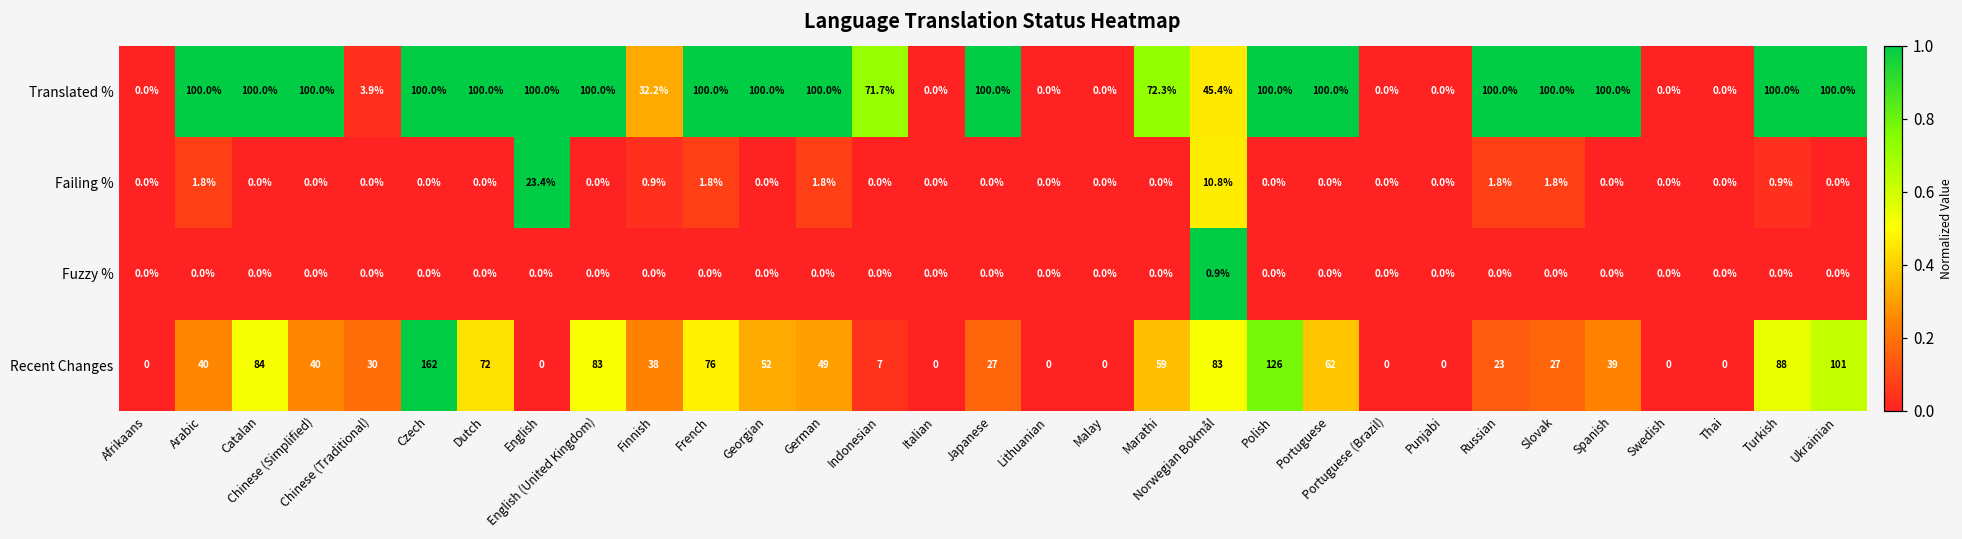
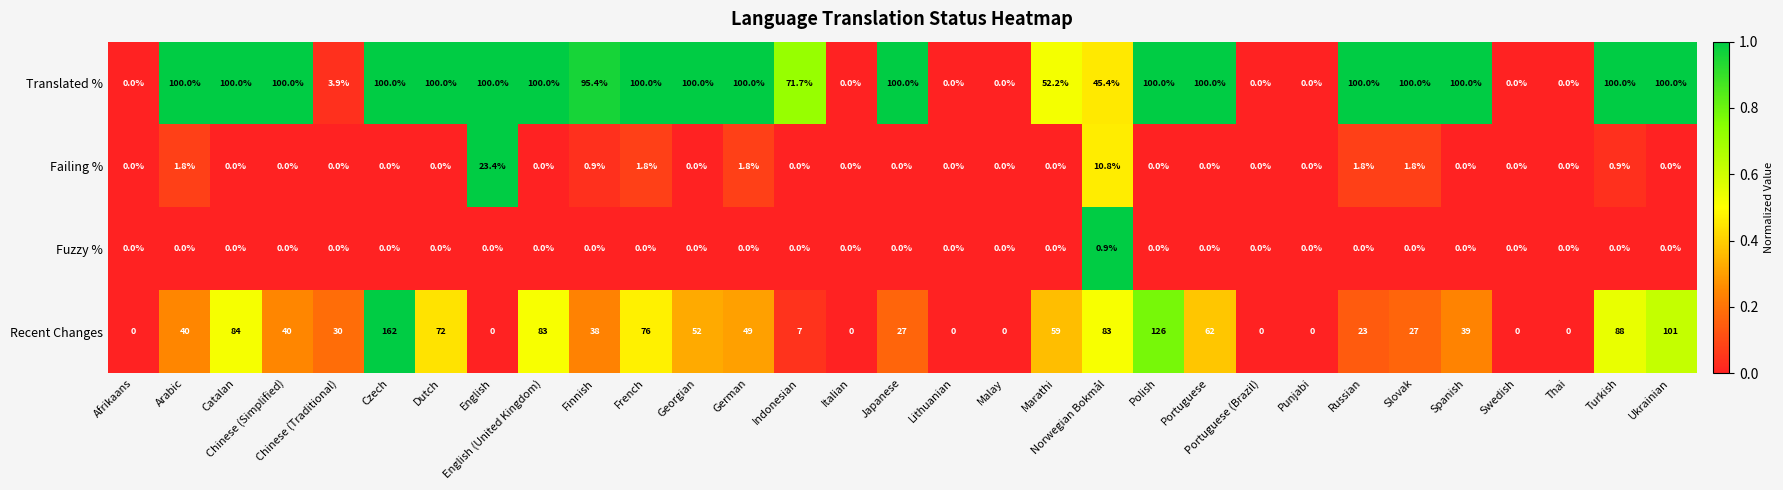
  {
    "Translated %": {
      "Afrikaans": "0.0%",
      "Arabic": "100.0%",
      "Catalan": "100.0%",
      "Chinese (Simplified)": "100.0%",
      "Chinese (Traditional)": "3.9%",
      "Czech": "100.0%",
      "Dutch": "100.0%",
      "English": "100.0%",
      "English (United Kingdom)": "100.0%",
-     "Finnish": "32.2%",
+     "Finnish": "95.4%",
      "French": "100.0%",
      "Georgian": "100.0%",
      "German": "100.0%",
      "Indonesian": "71.7%",
      "Italian": "0.0%",
      "Japanese": "100.0%",
      "Lithuanian": "0.0%",
      "Malay": "0.0%",
-     "Marathi": "72.3%",
+     "Marathi": "52.2%",
      "Norwegian Bokmål": "45.4%",
      "Polish": "100.0%",
      "Portuguese": "100.0%",
      "Portuguese (Brazil)": "0.0%",
      "Punjabi": "0.0%",
      "Russian": "100.0%",
      "Slovak": "100.0%",
      "Spanish": "100.0%",
      "Swedish": "0.0%",
      "Thai": "0.0%",
      "Turkish": "100.0%",
      "Ukrainian": "100.0%"
    },
    "Failing %": {
      "Afrikaans": "0.0%",
      "Arabic": "1.8%",
      "Catalan": "0.0%",
      "Chinese (Simplified)": "0.0%",
      "Chinese (Traditional)": "0.0%",
      "Czech": "0.0%",
      "Dutch": "0.0%",
      "English": "23.4%",
      "English (United Kingdom)": "0.0%",
      "Finnish": "0.9%",
      "French": "1.8%",
      "Georgian": "0.0%",
      "German": "1.8%",
      "Indonesian": "0.0%",
      "Italian": "0.0%",
      "Japanese": "0.0%",
      "Lithuanian": "0.0%",
      "Malay": "0.0%",
      "Marathi": "0.0%",
      "Norwegian Bokmål": "10.8%",
      "Polish": "0.0%",
      "Portuguese": "0.0%",
      "Portuguese (Brazil)": "0.0%",
      "Punjabi": "0.0%",
      "Russian": "1.8%",
      "Slovak": "1.8%",
      "Spanish": "0.0%",
      "Swedish": "0.0%",
      "Thai": "0.0%",
      "Turkish": "0.9%",
      "Ukrainian": "0.0%"
    },
    "Fuzzy %": {
      "Afrikaans": "0.0%",
      "Arabic": "0.0%",
      "Catalan": "0.0%",
      "Chinese (Simplified)": "0.0%",
      "Chinese (Traditional)": "0.0%",
      "Czech": "0.0%",
      "Dutch": "0.0%",
      "English": "0.0%",
      "English (United Kingdom)": "0.0%",
      "Finnish": "0.0%",
      "French": "0.0%",
      "Georgian": "0.0%",
      "German": "0.0%",
      "Indonesian": "0.0%",
      "Italian": "0.0%",
      "Japanese": "0.0%",
      "Lithuanian": "0.0%",
      "Malay": "0.0%",
      "Marathi": "0.0%",
      "Norwegian Bokmål": "0.9%",
      "Polish": "0.0%",
      "Portuguese": "0.0%",
      "Portuguese (Brazil)": "0.0%",
      "Punjabi": "0.0%",
      "Russian": "0.0%",
      "Slovak": "0.0%",
      "Spanish": "0.0%",
      "Swedish": "0.0%",
      "Thai": "0.0%",
      "Turkish": "0.0%",
      "Ukrainian": "0.0%"
    },
    "Recent Changes": {
      "Afrikaans": "0",
      "Arabic": "40",
      "Catalan": "84",
      "Chinese (Simplified)": "40",
      "Chinese (Traditional)": "30",
      "Czech": "162",
      "Dutch": "72",
      "English": "0",
      "English (United Kingdom)": "83",
      "Finnish": "38",
      "French": "76",
      "Georgian": "52",
      "German": "49",
      "Indonesian": "7",
      "Italian": "0",
      "Japanese": "27",
      "Lithuanian": "0",
      "Malay": "0",
      "Marathi": "59",
      "Norwegian Bokmål": "83",
      "Polish": "126",
      "Portuguese": "62",
      "Portuguese (Brazil)": "0",
      "Punjabi": "0",
      "Russian": "23",
      "Slovak": "27",
      "Spanish": "39",
      "Swedish": "0",
      "Thai": "0",
      "Turkish": "88",
      "Ukrainian": "101"
    }
  }
